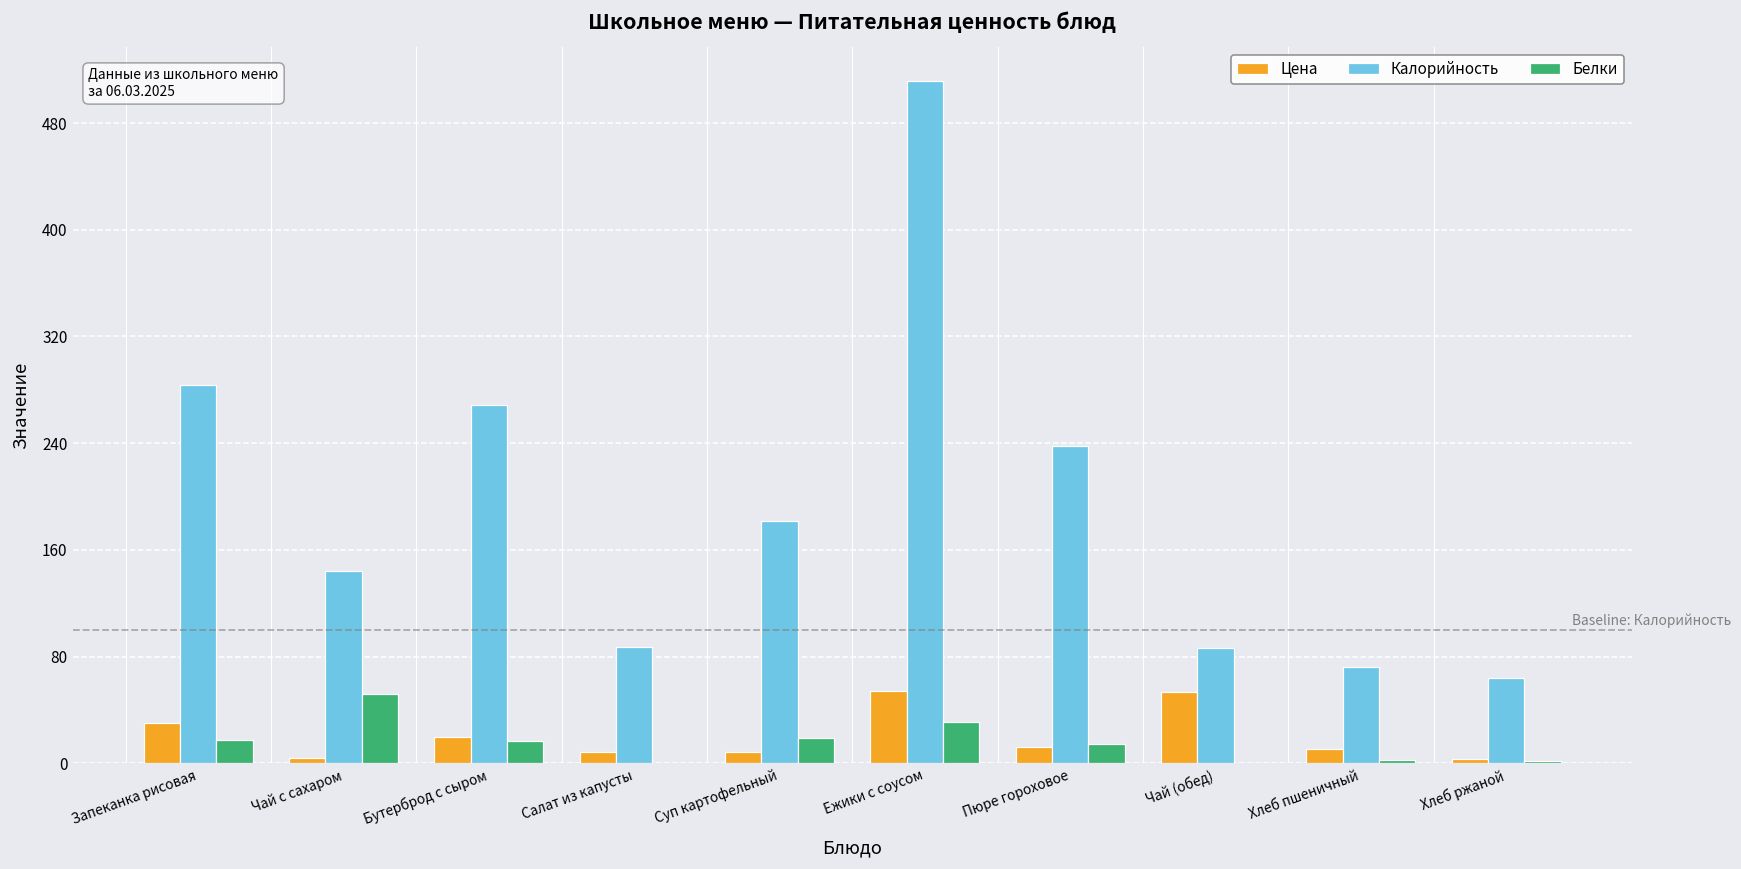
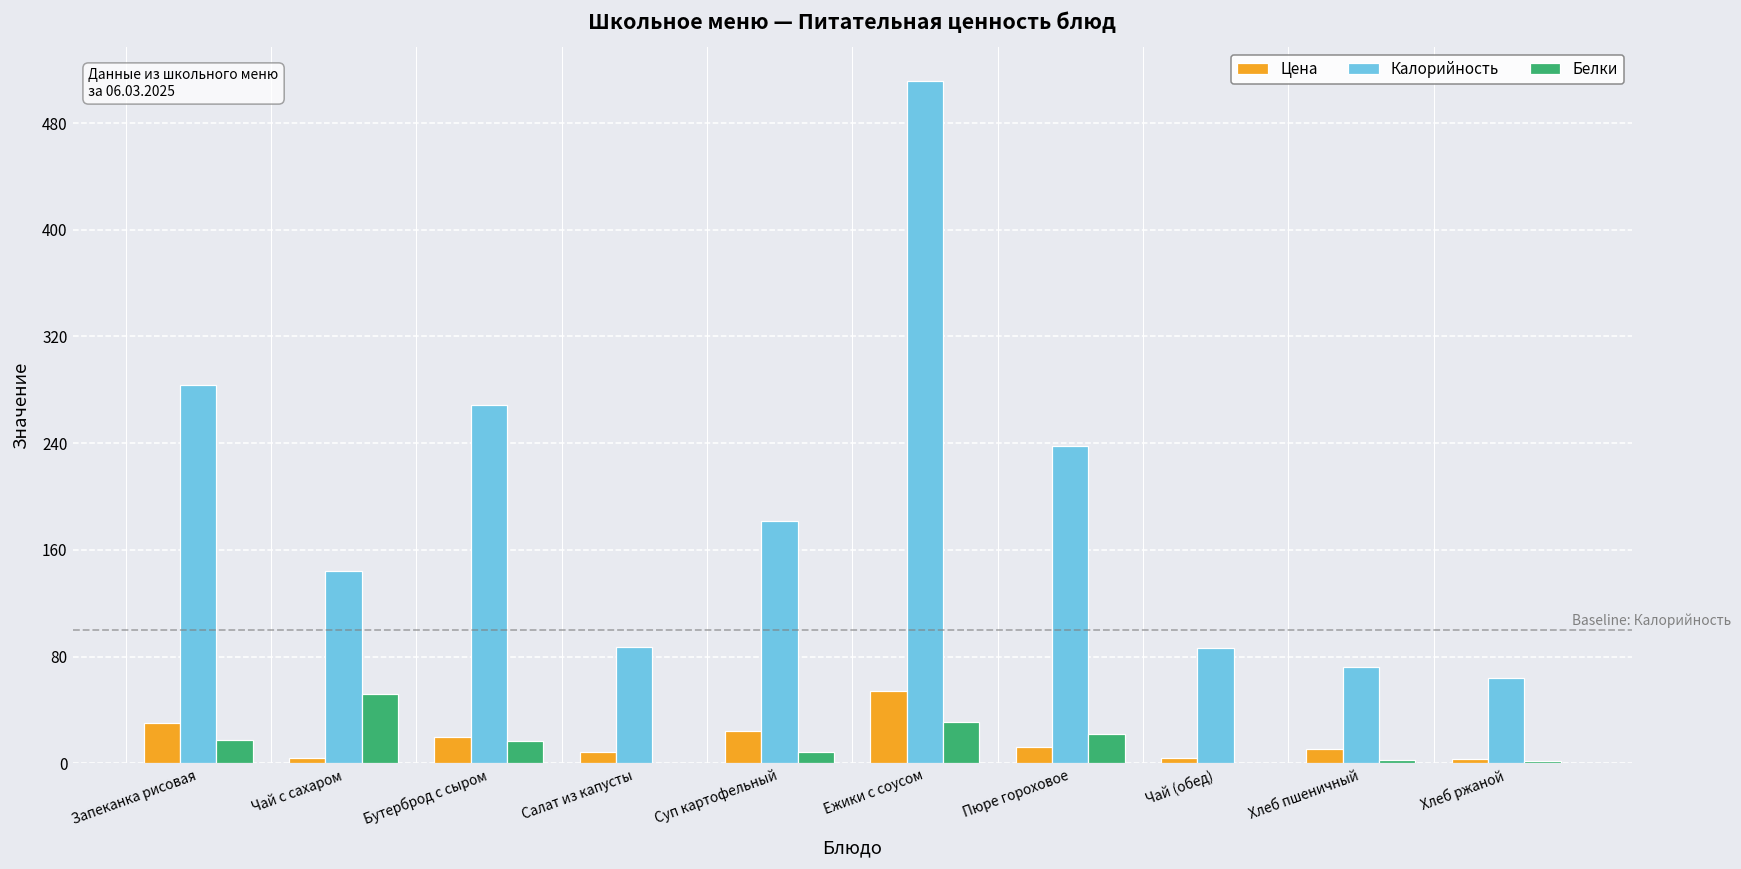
  {
    "Цена": {
      "Запеканка рисовая": 30,
      "Чай с сахаром": 4,
      "Бутерброд с сыром": 20,
      "Салат из капусты": 9,
-     "Суп картофельный": 8,
+     "Суп картофельный": 24,
      "Ежики с соусом": 54,
      "Пюре гороховое": 12,
-     "Чай (обед)": 54,
+     "Чай (обед)": 4,
      "Хлеб пшеничный": 11,
      "Хлеб ржаной": 3
    },
    "Калорийность": {
      "Запеканка рисовая": 284,
      "Чай с сахаром": 144,
      "Бутерброд с сыром": 269,
      "Салат из капусты": 87,
      "Суп картофельный": 182,
      "Ежики с соусом": 512,
      "Пюре гороховое": 238,
      "Чай (обед)": 87,
      "Хлеб пшеничный": 72,
      "Хлеб ржаной": 64
    },
    "Белки": {
      "Запеканка рисовая": 17,
      "Чай с сахаром": 52,
      "Бутерброд с сыром": 16,
-     "Суп картофельный": 19,
+     "Суп картофельный": 8,
      "Ежики с соусом": 31,
-     "Пюре гороховое": 15,
+     "Пюре гороховое": 22,
      "Хлеб пшеничный": 2
    }
  }
